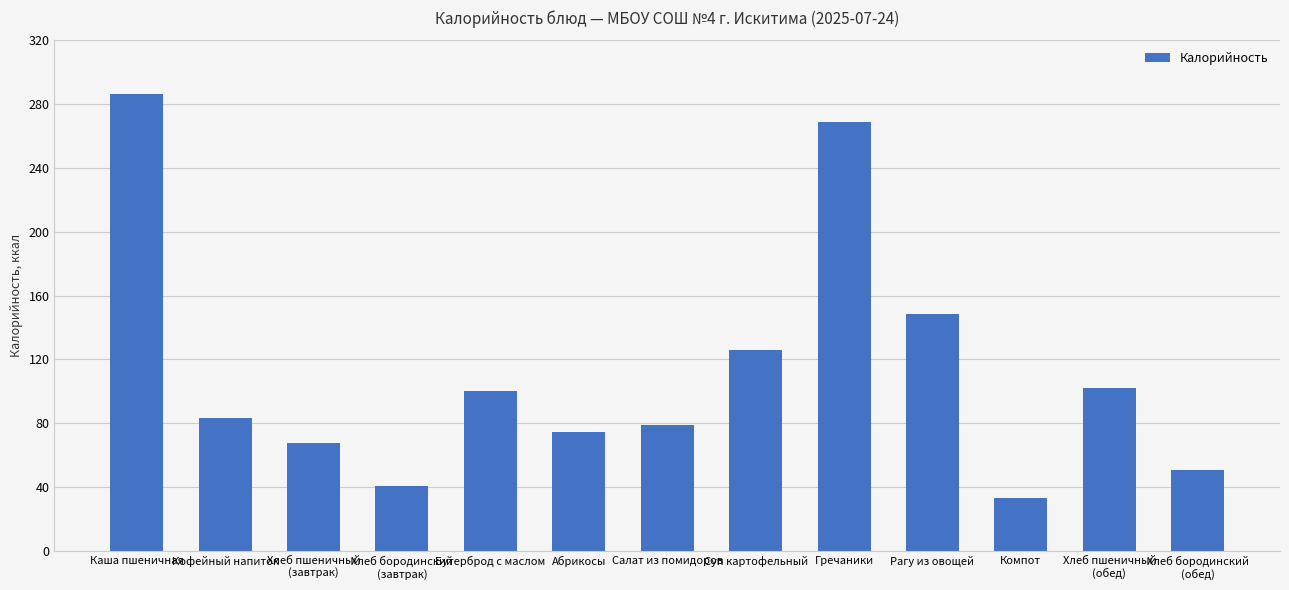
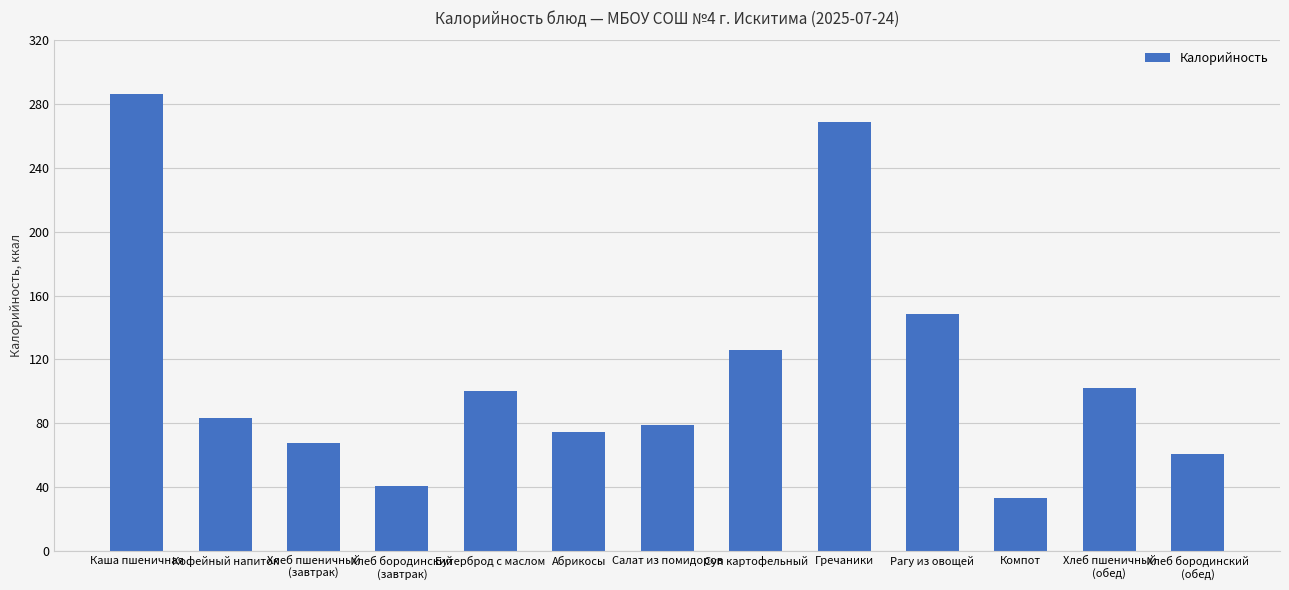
  {
    "Каша пшеничная": 287,
    "Кофейный напиток": 84,
    "Хлеб пшеничный (завтрак)": 68,
    "Хлеб бородинский (завтрак)": 40,
    "Абрикосы": 74,
    "Гречаники": 269,
    "Рагу из овощей": 149,
    "Компот": 33,
    "Хлеб пшеничный (обед)": 102,
-   "Хлеб бородинский (обед)": 51
+   "Хлеб бородинский (обед)": 61
  }
